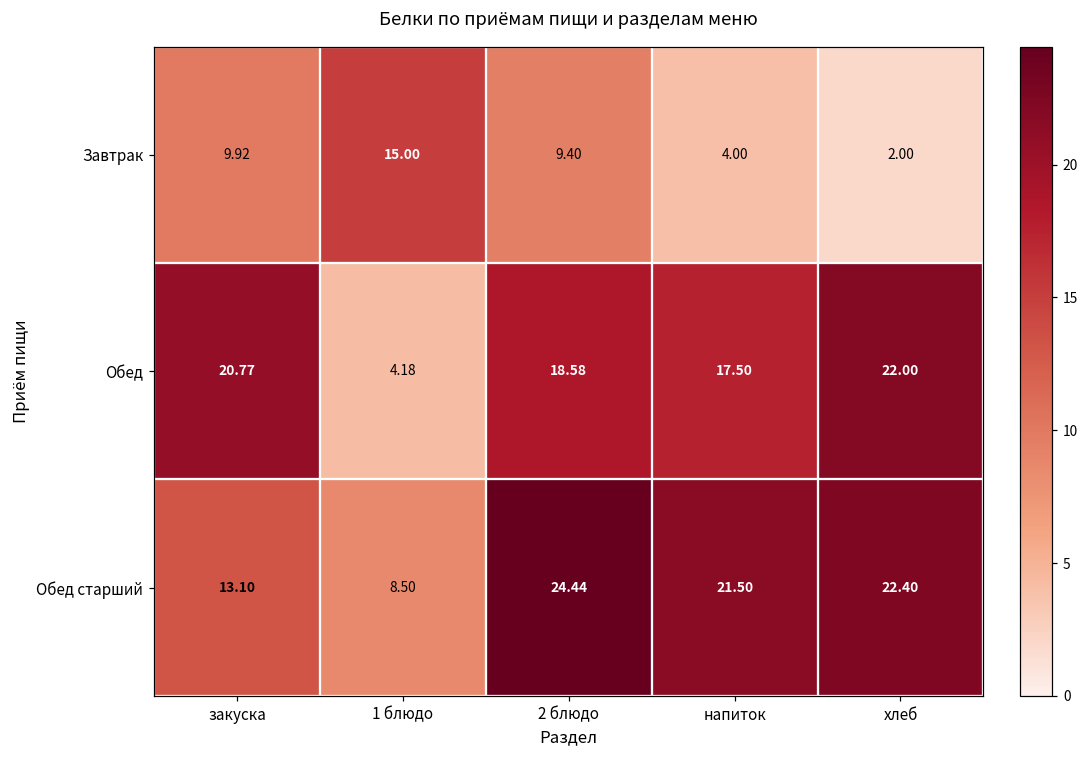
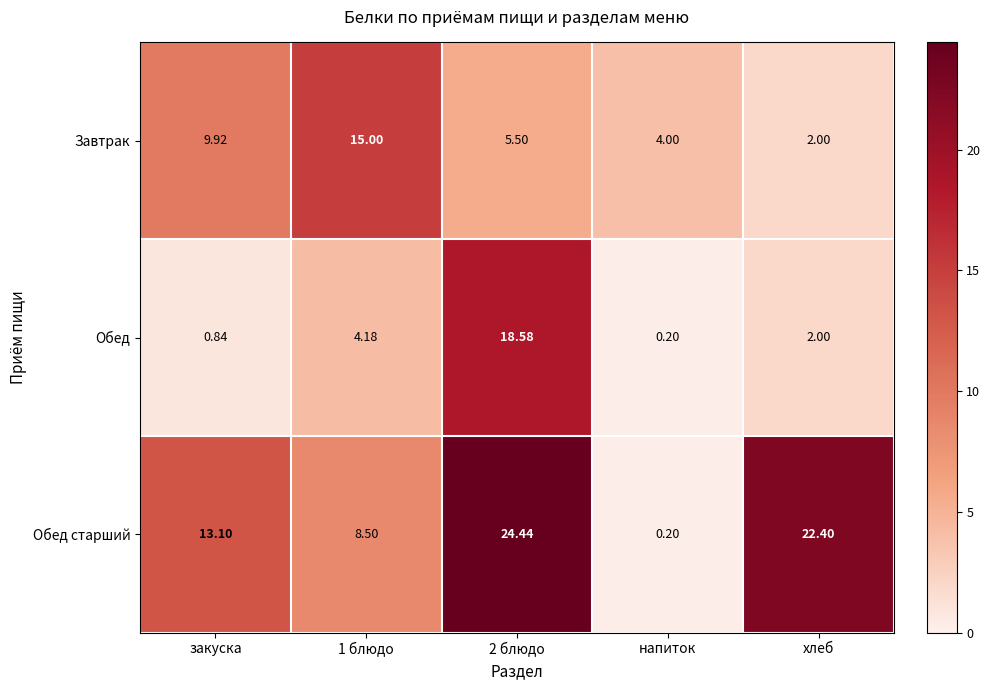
  {
    "Завтрак": {
      "закуска": 9.92,
      "1 блюдо": 15.00,
-     "2 блюдо": 9.40,
+     "2 блюдо": 5.50,
      "напиток": 4.00,
      "хлеб": 2.00
    },
    "Обед": {
-     "закуска": 20.77,
+     "закуска": 0.84,
      "1 блюдо": 4.18,
      "2 блюдо": 18.58,
-     "напиток": 17.50,
-     "хлеб": 22.00
+     "напиток": 0.20,
+     "хлеб": 2.00
    },
    "Обед старший": {
      "закуска": 13.10,
      "1 блюдо": 8.50,
      "2 блюдо": 24.44,
-     "напиток": 21.50,
+     "напиток": 0.20,
      "хлеб": 22.40
    }
  }
